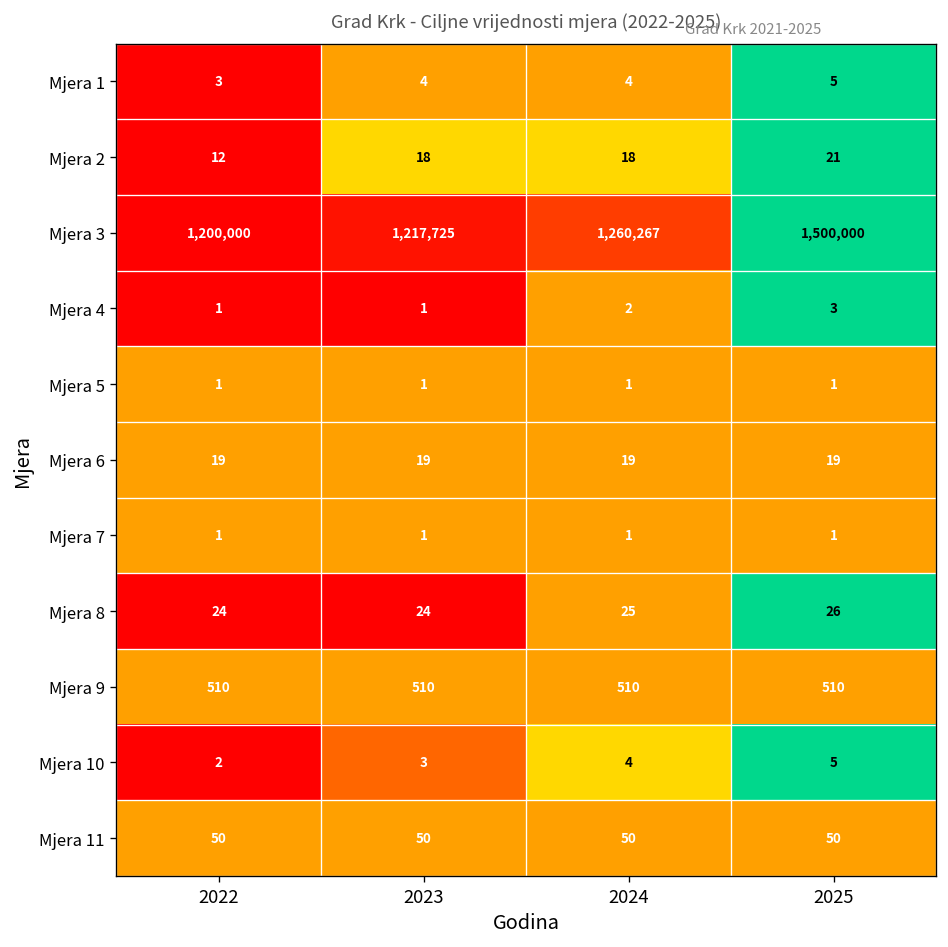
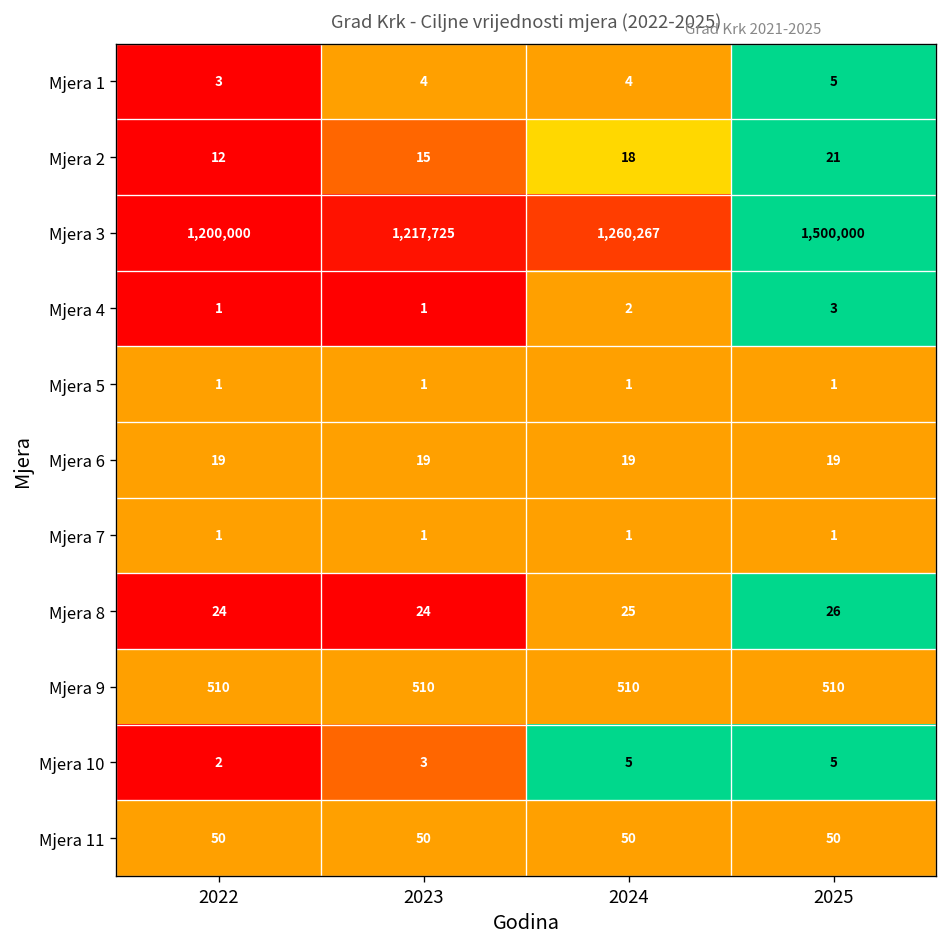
  {
    "Mjera 1": {
      "2022": "3",
      "2023": "4",
      "2024": "4",
      "2025": "5"
    },
    "Mjera 2": {
      "2022": "12",
-     "2023": "18",
+     "2023": "15",
      "2024": "18",
      "2025": "21"
    },
    "Mjera 3": {
      "2022": "1,200,000",
      "2023": "1,217,725",
      "2024": "1,260,267",
      "2025": "1,500,000"
    },
    "Mjera 4": {
      "2022": "1",
      "2023": "1",
      "2024": "2",
      "2025": "3"
    },
    "Mjera 5": {
      "2022": "1",
      "2023": "1",
      "2024": "1",
      "2025": "1"
    },
    "Mjera 6": {
      "2022": "19",
      "2023": "19",
      "2024": "19",
      "2025": "19"
    },
    "Mjera 7": {
      "2022": "1",
      "2023": "1",
      "2024": "1",
      "2025": "1"
    },
    "Mjera 8": {
      "2022": "24",
      "2023": "24",
      "2024": "25",
      "2025": "26"
    },
    "Mjera 9": {
      "2022": "510",
      "2023": "510",
      "2024": "510",
      "2025": "510"
    },
    "Mjera 10": {
      "2022": "2",
      "2023": "3",
-     "2024": "4",
+     "2024": "5",
      "2025": "5"
    },
    "Mjera 11": {
      "2022": "50",
      "2023": "50",
      "2024": "50",
      "2025": "50"
    }
  }
